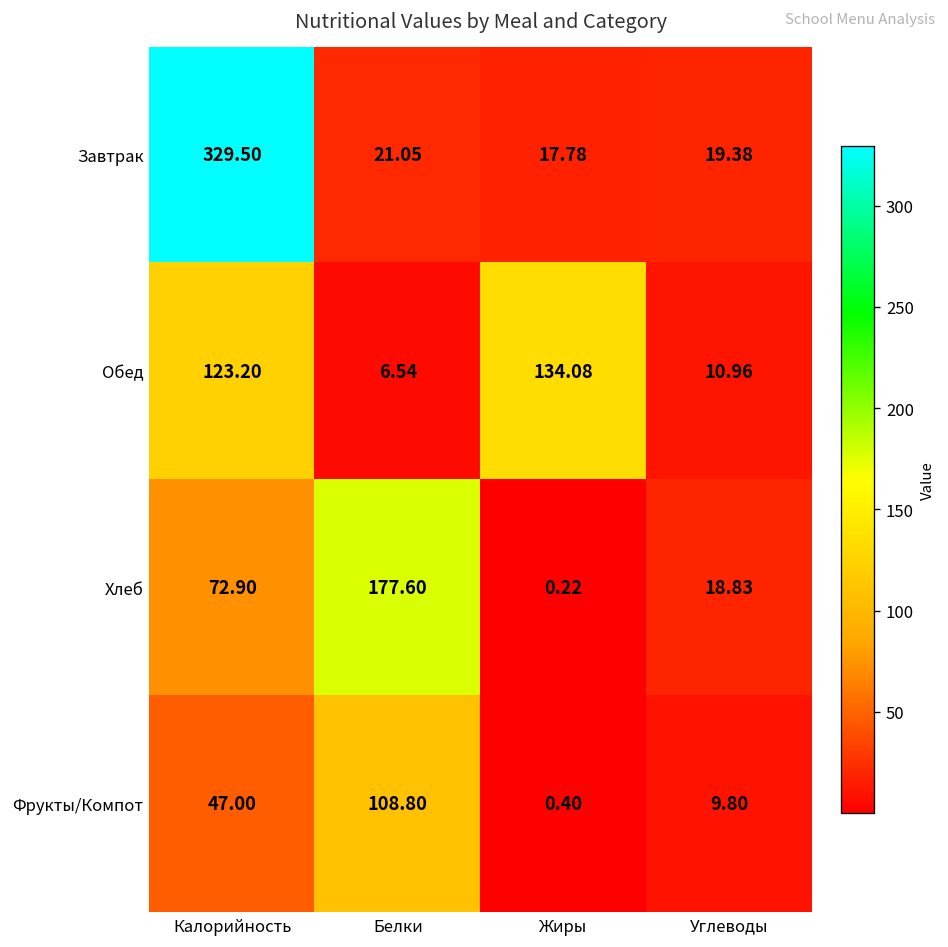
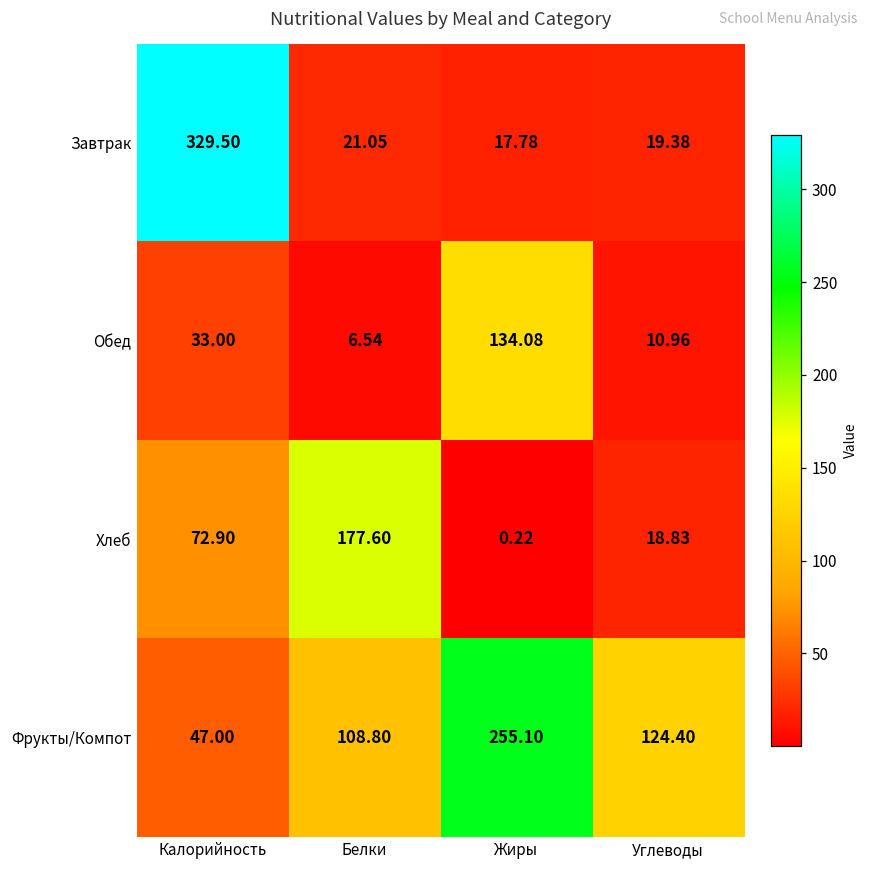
  {
    "Завтрак": {
      "Калорийность": 329.50,
      "Белки": 21.05,
      "Жиры": 17.78,
      "Углеводы": 19.38
    },
    "Обед": {
-     "Калорийность": 123.20,
+     "Калорийность": 33.00,
      "Белки": 6.54,
      "Жиры": 134.08,
      "Углеводы": 10.96
    },
    "Хлеб": {
      "Калорийность": 72.90,
      "Белки": 177.60,
      "Жиры": 0.22,
      "Углеводы": 18.83
    },
    "Фрукты/Компот": {
      "Калорийность": 47.00,
      "Белки": 108.80,
-     "Жиры": 0.40,
-     "Углеводы": 9.80
+     "Жиры": 255.10,
+     "Углеводы": 124.40
    }
  }
